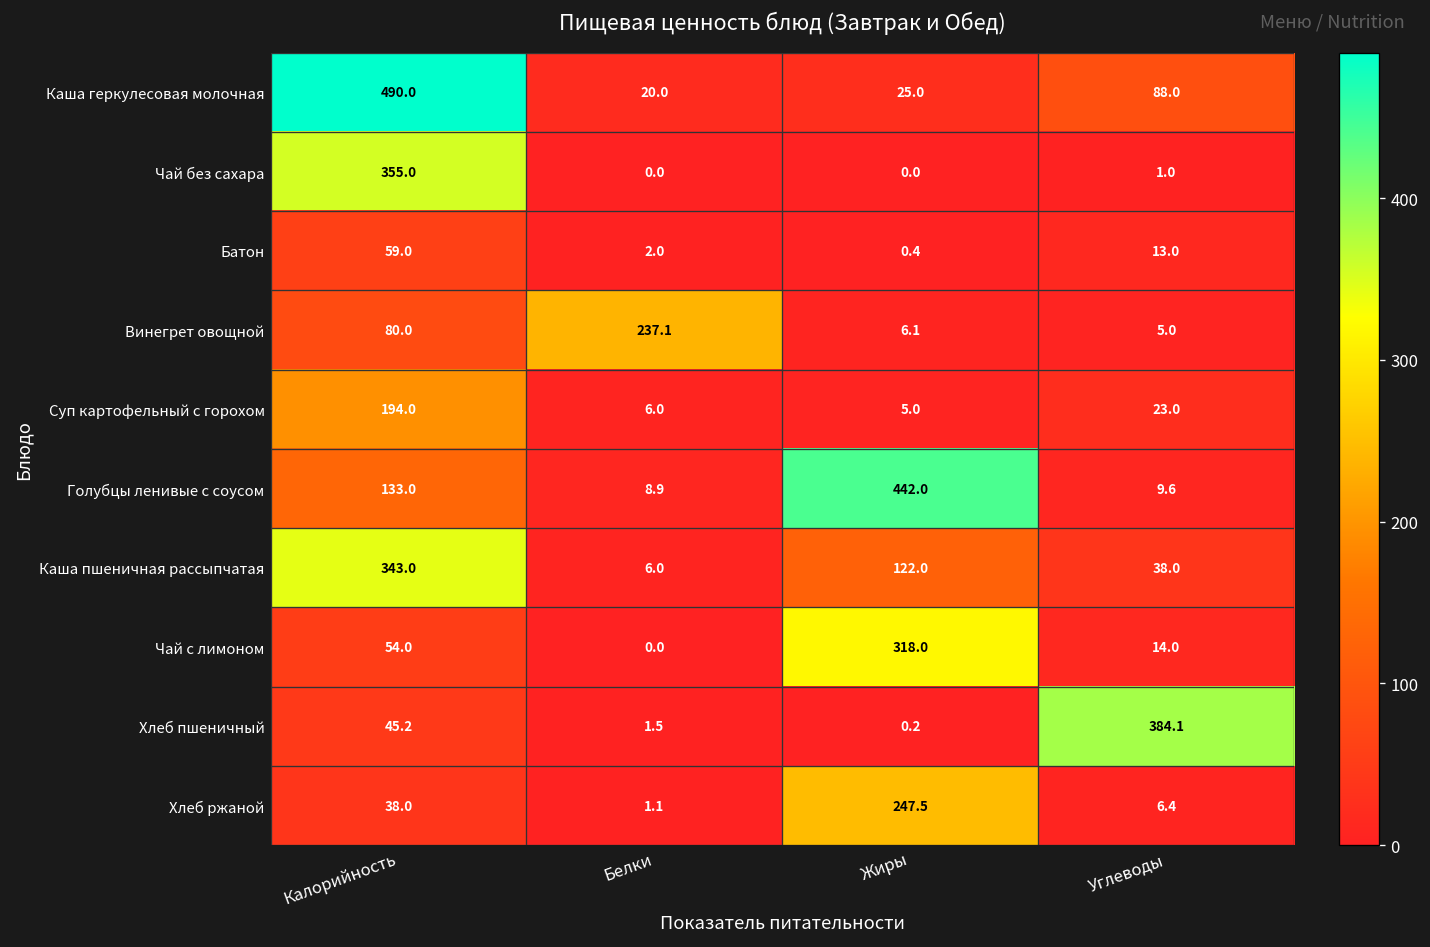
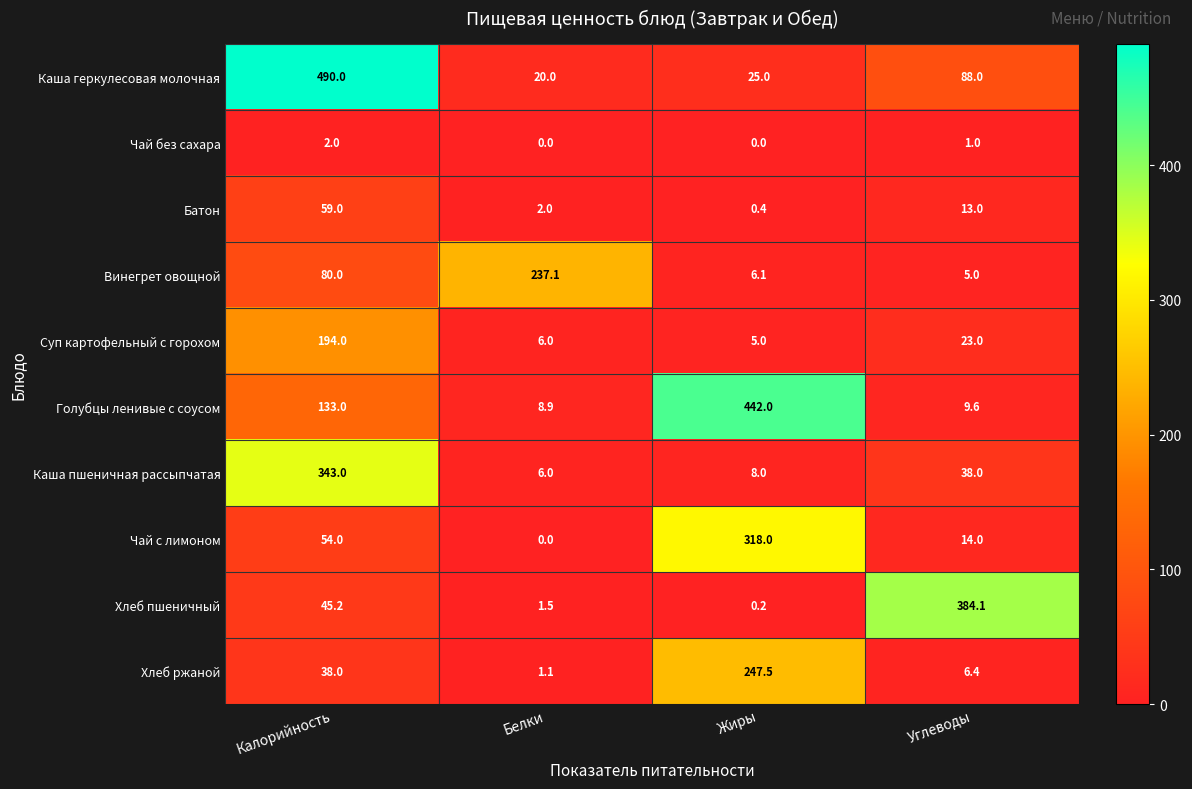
  {
    "Каша геркулесовая молочная": {
      "Калорийность": 490.0,
      "Белки": 20.0,
      "Жиры": 25.0,
      "Углеводы": 88.0
    },
    "Чай без сахара": {
-     "Калорийность": 355.0,
+     "Калорийность": 2.0,
      "Белки": 0.0,
      "Жиры": 0.0,
      "Углеводы": 1.0
    },
    "Батон": {
      "Калорийность": 59.0,
      "Белки": 2.0,
      "Жиры": 0.4,
      "Углеводы": 13.0
    },
    "Винегрет овощной": {
      "Калорийность": 80.0,
      "Белки": 237.1,
      "Жиры": 6.1,
      "Углеводы": 5.0
    },
    "Суп картофельный с горохом": {
      "Калорийность": 194.0,
      "Белки": 6.0,
      "Жиры": 5.0,
      "Углеводы": 23.0
    },
    "Голубцы ленивые с соусом": {
      "Калорийность": 133.0,
      "Белки": 8.9,
      "Жиры": 442.0,
      "Углеводы": 9.6
    },
    "Каша пшеничная рассыпчатая": {
      "Калорийность": 343.0,
      "Белки": 6.0,
-     "Жиры": 122.0,
+     "Жиры": 8.0,
      "Углеводы": 38.0
    },
    "Чай с лимоном": {
      "Калорийность": 54.0,
      "Белки": 0.0,
      "Жиры": 318.0,
      "Углеводы": 14.0
    },
    "Хлеб пшеничный": {
      "Калорийность": 45.2,
      "Белки": 1.5,
      "Жиры": 0.2,
      "Углеводы": 384.1
    },
    "Хлеб ржаной": {
      "Калорийность": 38.0,
      "Белки": 1.1,
      "Жиры": 247.5,
      "Углеводы": 6.4
    }
  }
